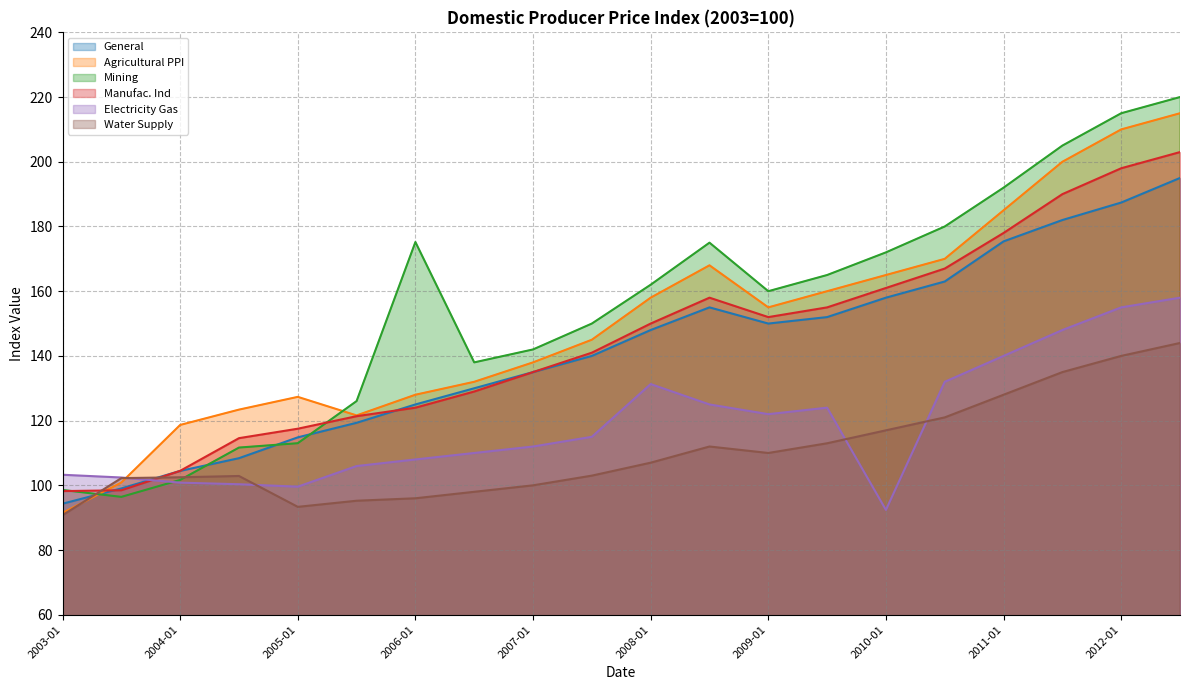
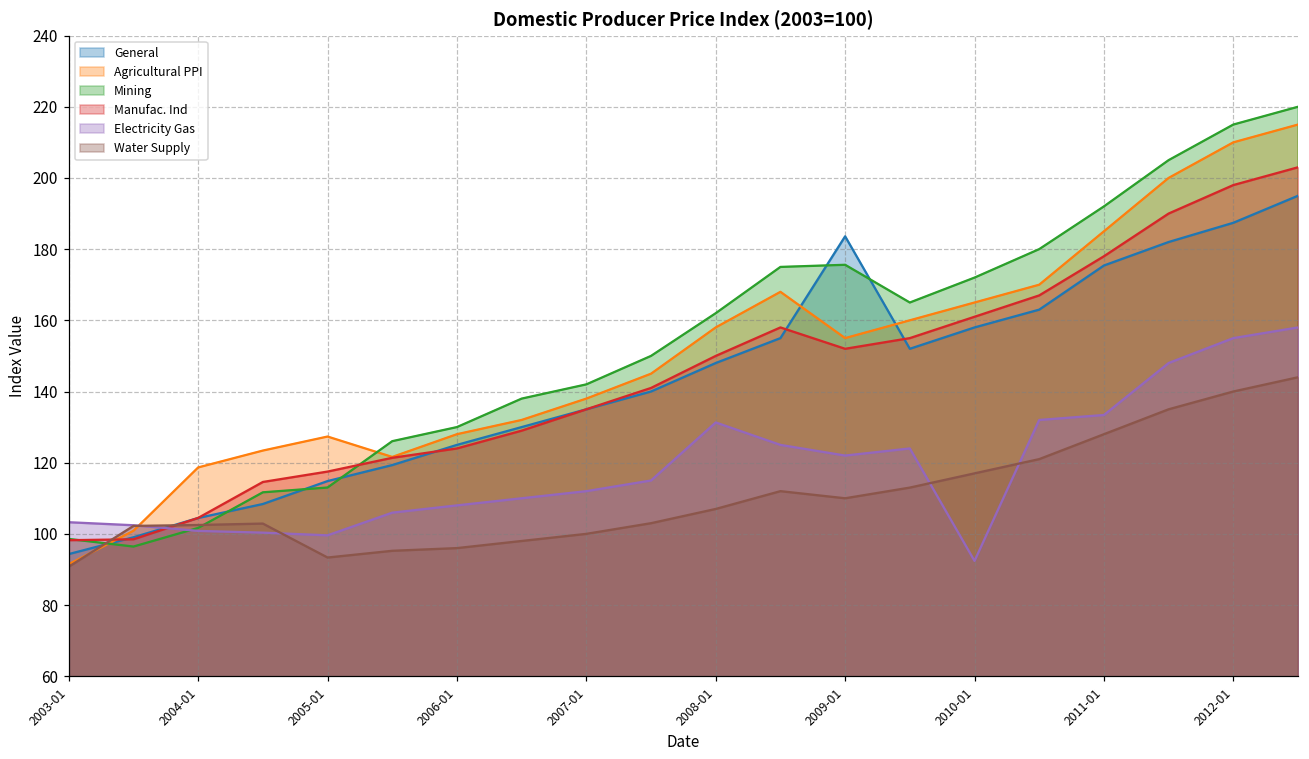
  {
    "General": {
      "2003-01": 94,
      "2005-01": 115,
      "2006-01": 125,
      "2008-01": 148,
-     "2009-01": 150,
+     "2009-01": 184,
      "2010-01": 158,
      "2011-01": 175,
      "2012-01": 187
    },
    "Mining": {
      "2004-01": 102,
      "2005-01": 113,
-     "2006-01": 175,
+     "2006-01": 130,
      "2007-01": 142,
      "2008-01": 162,
-     "2009-01": 160,
+     "2009-01": 176,
      "2010-01": 172,
      "2011-01": 192,
      "2012-01": 215
    },
    "Electricity Gas": {
      "2003-01": 103,
      "2004-01": 101,
      "2005-01": 100,
      "2006-01": 108,
      "2007-01": 112,
      "2008-01": 131,
      "2009-01": 122,
      "2010-01": 92,
-     "2011-01": 140,
+     "2011-01": 133,
      "2012-01": 155
    }
  }
